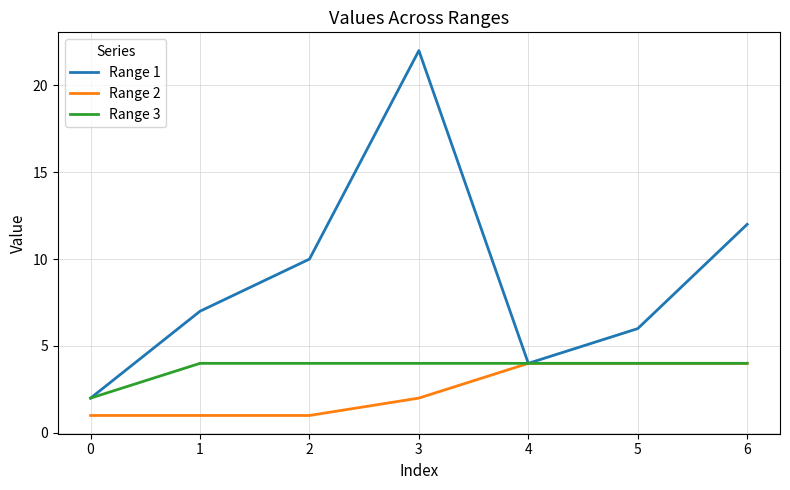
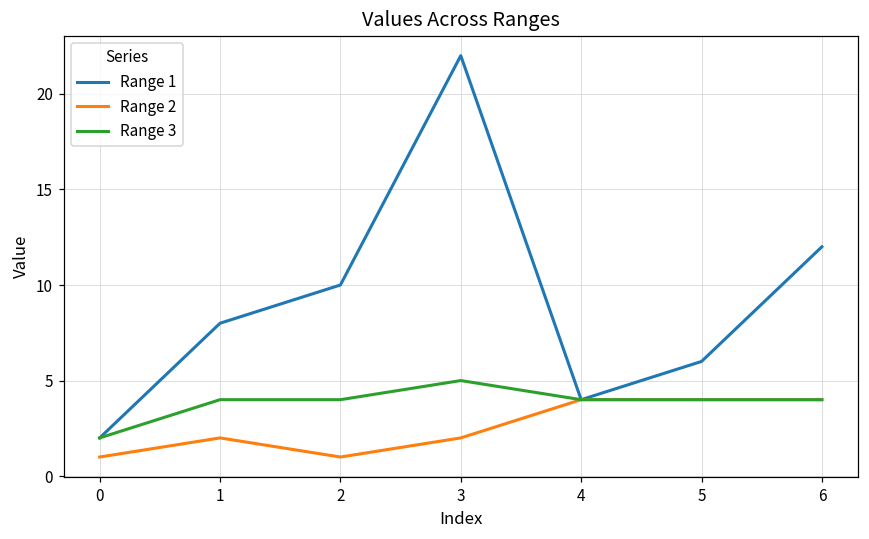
  {
    "Range 1": {
-     "1": 7,
+     "1": 8,
      "2": 10,
      "3": 22,
      "5": 6,
      "6": 12
    },
    "Range 2": {
      "0": 1,
-     "1": 1,
+     "1": 2,
      "2": 1,
      "3": 2
    },
    "Range 3": {
      "1": 4,
      "2": 4,
-     "3": 4
+     "3": 5
    }
  }
